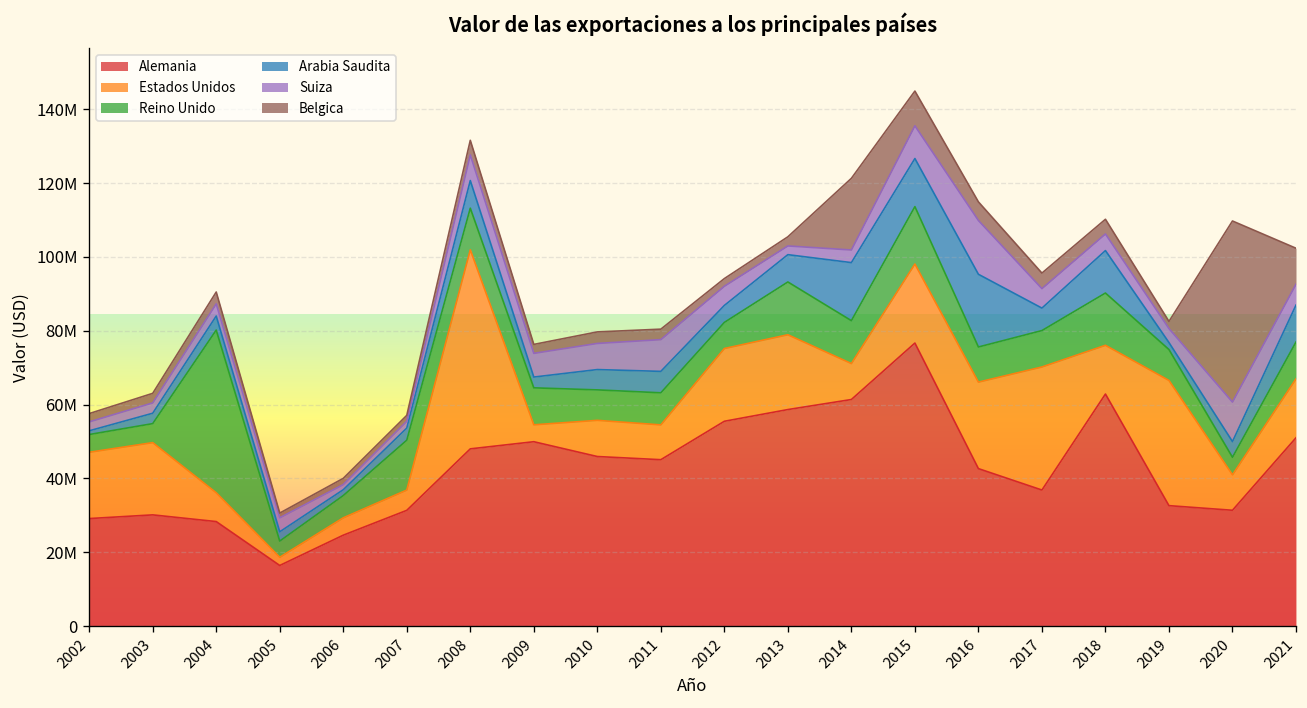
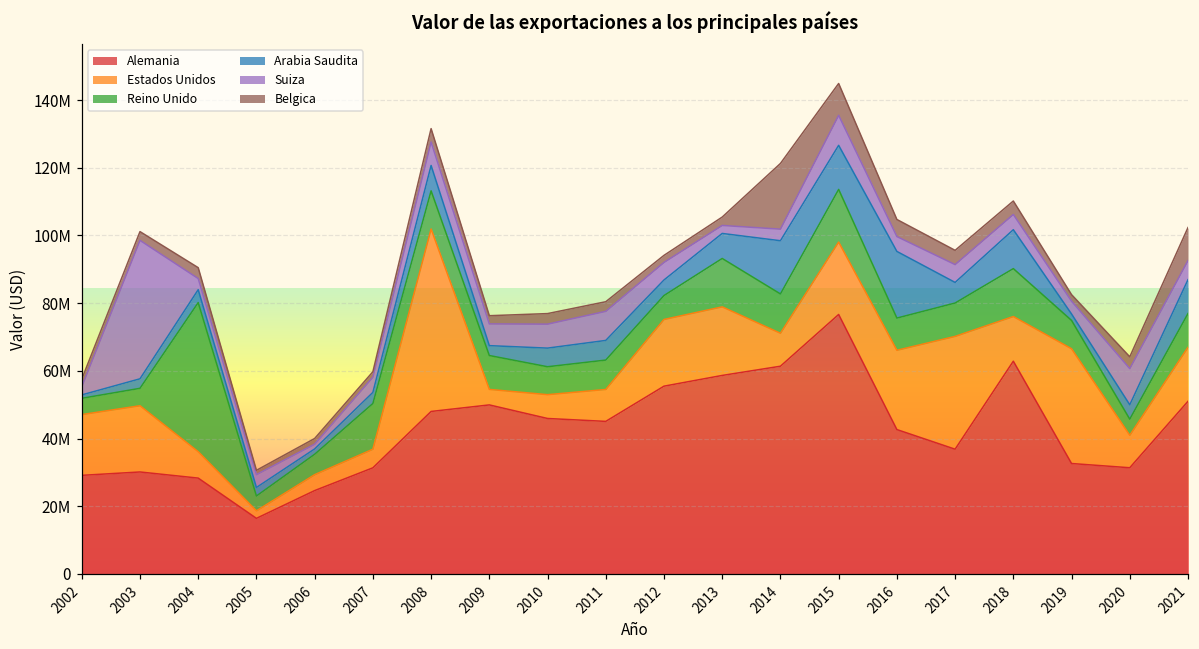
  {
    "Alemania": {
      "2002": 29000000,
      "2003": 30000000,
      "2004": 28000000,
      "2005": 16000000,
      "2006": 25000000,
      "2007": 31000000,
      "2008": 48000000,
      "2009": 50000000,
      "2010": 46000000,
      "2011": 45000000,
      "2012": 55000000,
      "2013": 59000000,
      "2014": 61000000,
      "2015": 77000000,
      "2016": 43000000,
      "2017": 37000000,
      "2018": 63000000,
      "2019": 33000000,
      "2020": 31000000,
      "2021": 51000000
    },
    "Estados Unidos": {
      "2002": 18000000,
      "2003": 20000000,
      "2004": 8000000,
      "2005": 2000000,
      "2006": 5000000,
      "2007": 5000000,
      "2008": 54000000,
      "2009": 5000000,
-     "2010": 10000000,
+     "2010": 7000000,
      "2011": 9000000,
      "2012": 20000000,
      "2013": 20000000,
      "2014": 10000000,
      "2015": 21000000,
      "2016": 23000000,
      "2017": 33000000,
      "2018": 13000000,
      "2019": 34000000,
      "2020": 10000000,
      "2021": 16000000
    },
    "Reino Unido": {
      "2002": 5000000,
      "2003": 5000000,
      "2004": 44000000,
      "2005": 4000000,
      "2006": 6000000,
      "2007": 14000000,
      "2008": 11000000,
      "2009": 10000000,
      "2010": 8000000,
      "2011": 9000000,
      "2012": 7000000,
      "2013": 14000000,
      "2014": 12000000,
      "2015": 16000000,
      "2016": 10000000,
      "2017": 10000000,
      "2018": 14000000,
      "2019": 8000000,
      "2020": 5000000,
      "2021": 10000000
    },
    "Arabia Saudita": {
      "2002": 1000000,
      "2003": 3000000,
      "2004": 4000000,
      "2005": 3000000,
      "2006": 2000000,
      "2007": 3000000,
      "2008": 7000000,
      "2009": 3000000,
      "2010": 6000000,
      "2011": 6000000,
      "2012": 5000000,
      "2013": 7000000,
      "2014": 16000000,
      "2015": 13000000,
      "2016": 20000000,
      "2017": 6000000,
      "2018": 11000000,
      "2019": 2000000,
      "2020": 4000000,
      "2021": 10000000
    },
    "Suiza": {
      "2002": 2000000,
-     "2003": 3000000,
+     "2003": 41000000,
      "2004": 3000000,
      "2005": 4000000,
      "2006": 1000000,
-     "2007": 2000000,
+     "2007": 4000000,
      "2008": 7000000,
      "2009": 6000000,
      "2010": 7000000,
      "2011": 9000000,
      "2012": 5000000,
      "2013": 2000000,
      "2014": 3000000,
      "2015": 9000000,
-     "2016": 15000000,
+     "2016": 4000000,
      "2017": 5000000,
      "2018": 4000000,
      "2019": 4000000,
      "2020": 11000000,
      "2021": 6000000
    },
    "Belgica": {
      "2002": 2000000,
      "2003": 3000000,
      "2004": 3000000,
      "2005": 1000000,
      "2006": 2000000,
      "2007": 2000000,
      "2008": 4000000,
      "2009": 2000000,
      "2010": 3000000,
      "2011": 3000000,
      "2012": 2000000,
      "2013": 2000000,
      "2014": 19000000,
      "2015": 9000000,
      "2016": 5000000,
      "2017": 4000000,
      "2018": 4000000,
      "2019": 2000000,
-     "2020": 49000000,
+     "2020": 3000000,
      "2021": 10000000
    }
  }
